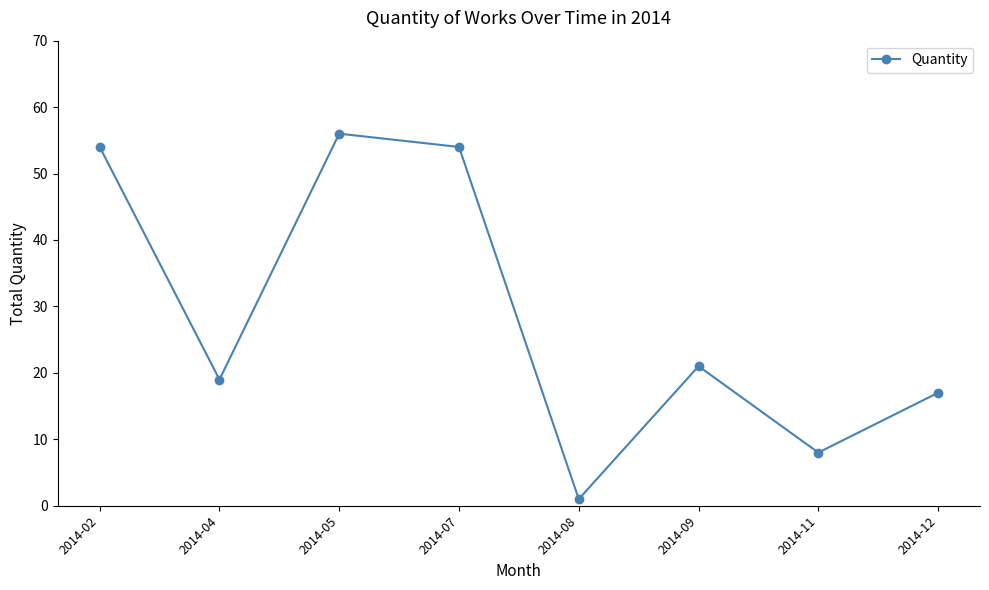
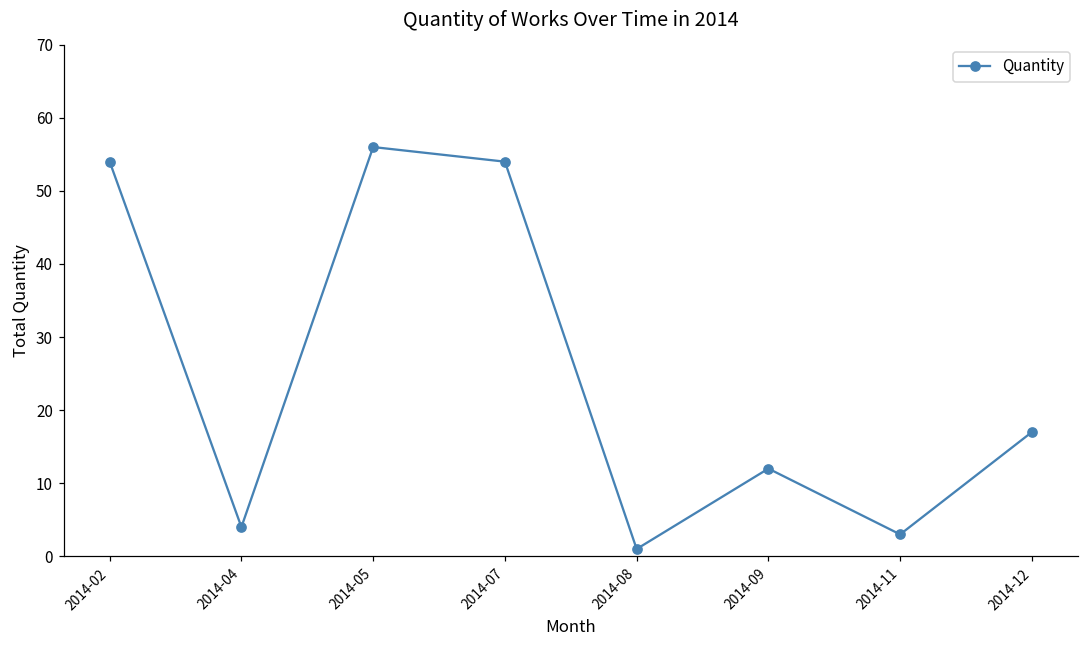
  {
    "2014-02": 54,
-   "2014-04": 19,
+   "2014-04": 4,
    "2014-05": 56,
    "2014-07": 54,
    "2014-08": 1,
-   "2014-09": 21,
-   "2014-11": 8,
+   "2014-09": 12,
+   "2014-11": 3,
    "2014-12": 17
  }
